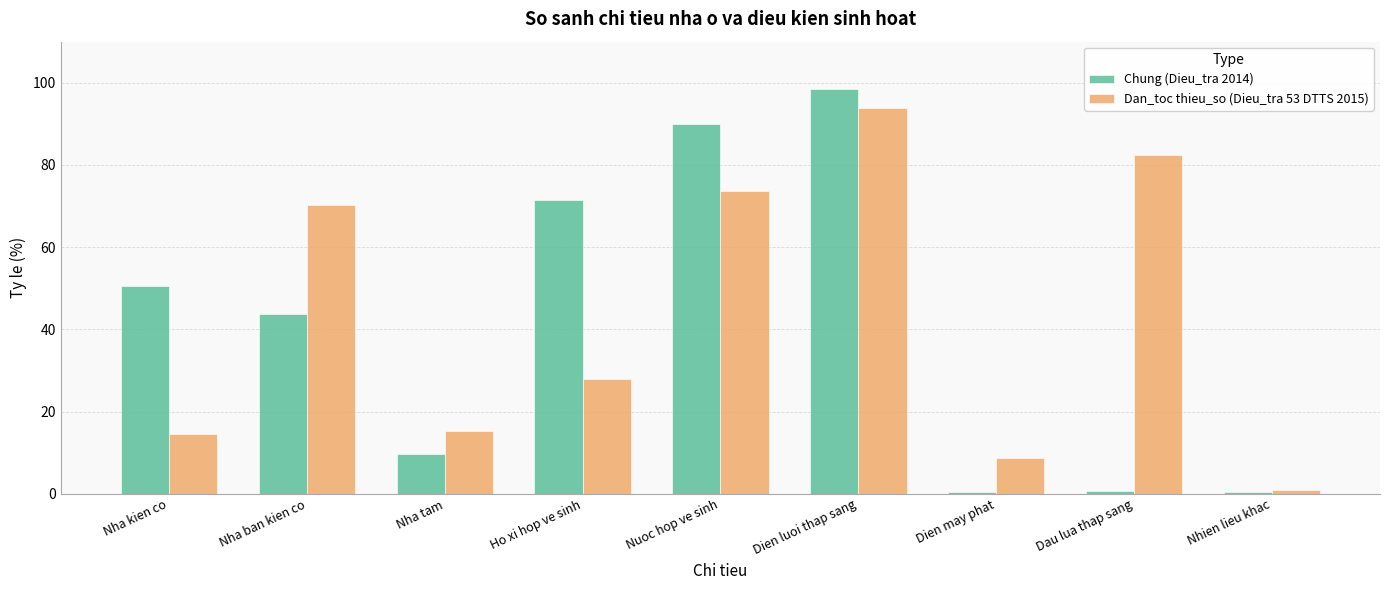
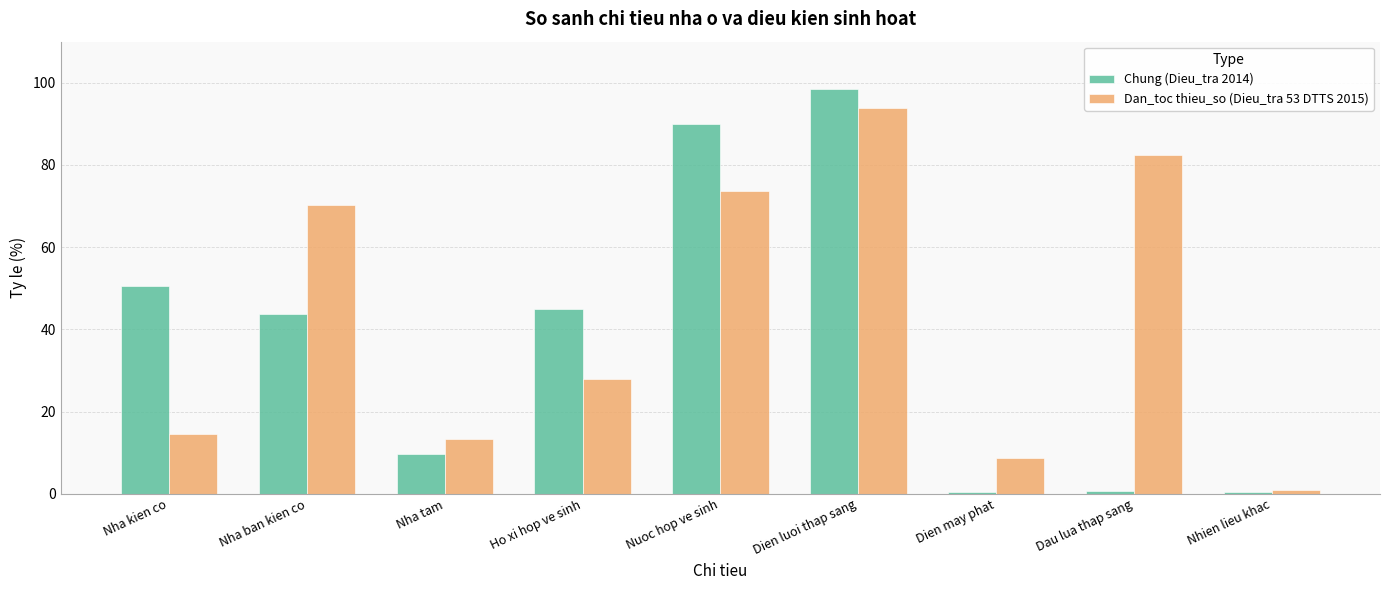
  {
    "Chung (Dieu_tra 2014)": {
      "Nha kien co": 51,
      "Nha ban kien co": 44,
      "Nha tam": 10,
-     "Ho xi hop ve sinh": 71,
+     "Ho xi hop ve sinh": 45,
      "Nuoc hop ve sinh": 90,
      "Dien luoi thap sang": 99
    },
    "Dan_toc thieu_so (Dieu_tra 53 DTTS 2015)": {
      "Nha kien co": 15,
      "Nha ban kien co": 70,
-     "Nha tam": 15,
+     "Nha tam": 13,
      "Ho xi hop ve sinh": 28,
      "Nuoc hop ve sinh": 74,
      "Dien luoi thap sang": 94,
      "Dien may phat": 9,
      "Dau lua thap sang": 83,
      "Nhien lieu khac": 1
    }
  }
